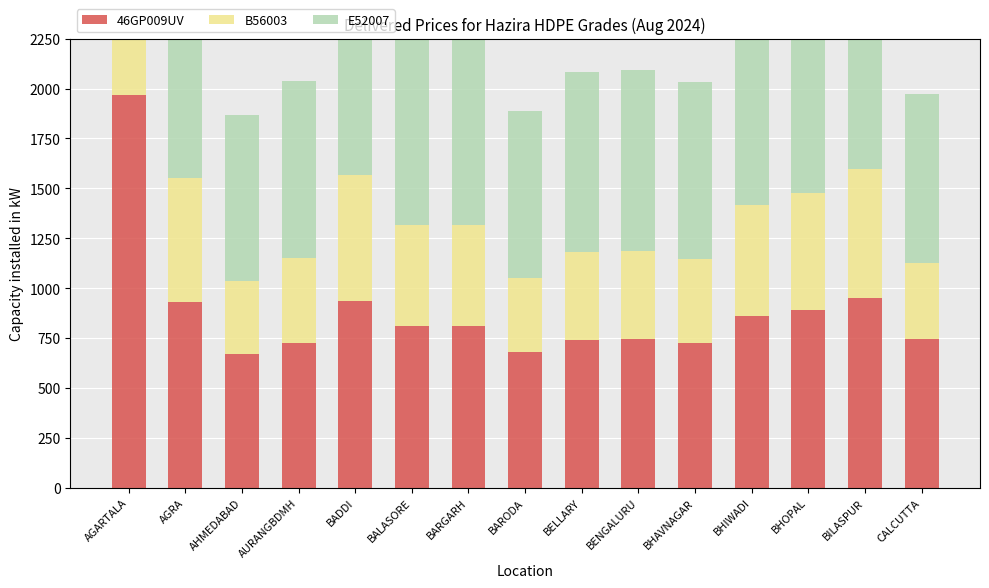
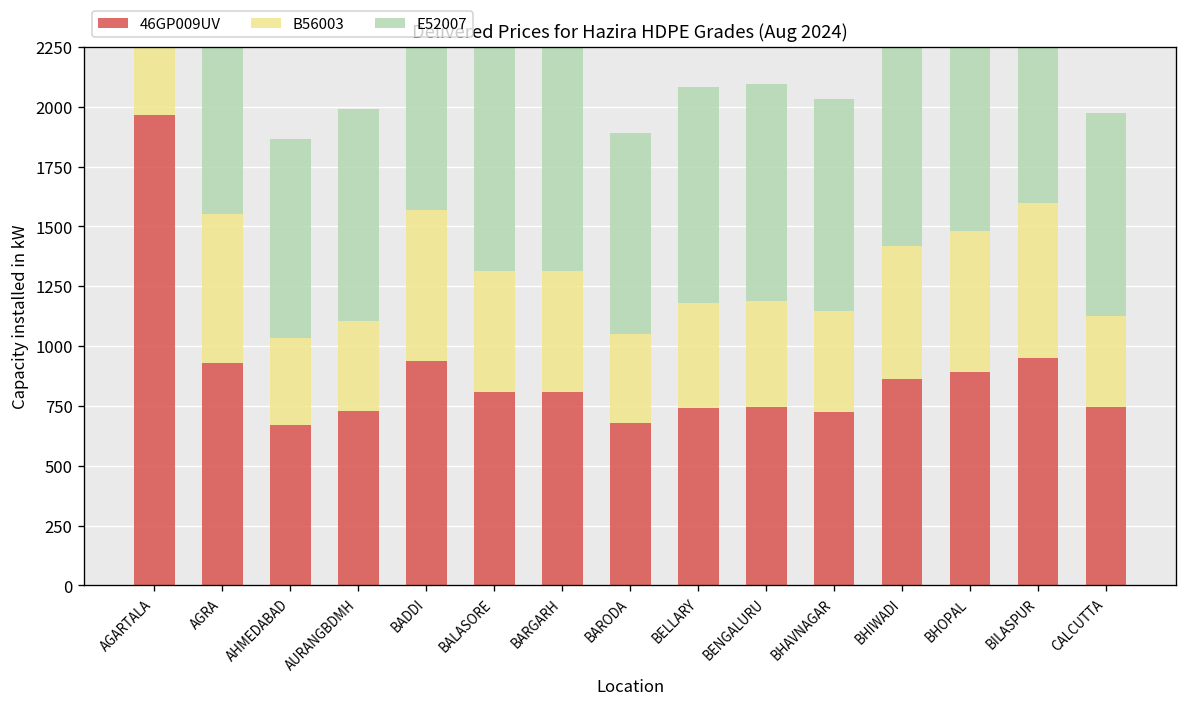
  {
    "46GP009UV": {
      "AGARTALA": 1970,
      "AGRA": 930,
      "AHMEDABAD": 670,
      "AURANGBDMH": 730,
      "BADDI": 940,
      "BALASORE": 810,
      "BARGARH": 810,
      "BARODA": 680,
      "BELLARY": 740,
      "BENGALURU": 750,
      "BHAVNAGAR": 720,
      "BHIWADI": 860,
      "BHOPAL": 890,
      "BILASPUR": 950,
      "CALCUTTA": 750
    },
    "B56003": {
      "AGRA": 620,
      "AHMEDABAD": 360,
-     "AURANGBDMH": 420,
+     "AURANGBDMH": 380,
      "BADDI": 630,
      "BALASORE": 500,
      "BARGARH": 500,
      "BARODA": 370,
      "BELLARY": 440,
      "BENGALURU": 440,
      "BHAVNAGAR": 420,
      "BHIWADI": 560,
      "BHOPAL": 590,
      "BILASPUR": 650,
      "CALCUTTA": 380
    },
    "E52007": {
      "AHMEDABAD": 830,
      "AURANGBDMH": 890,
      "BARODA": 840,
      "BELLARY": 900,
      "BENGALURU": 910,
      "BHAVNAGAR": 890,
      "CALCUTTA": 850
    }
  }
